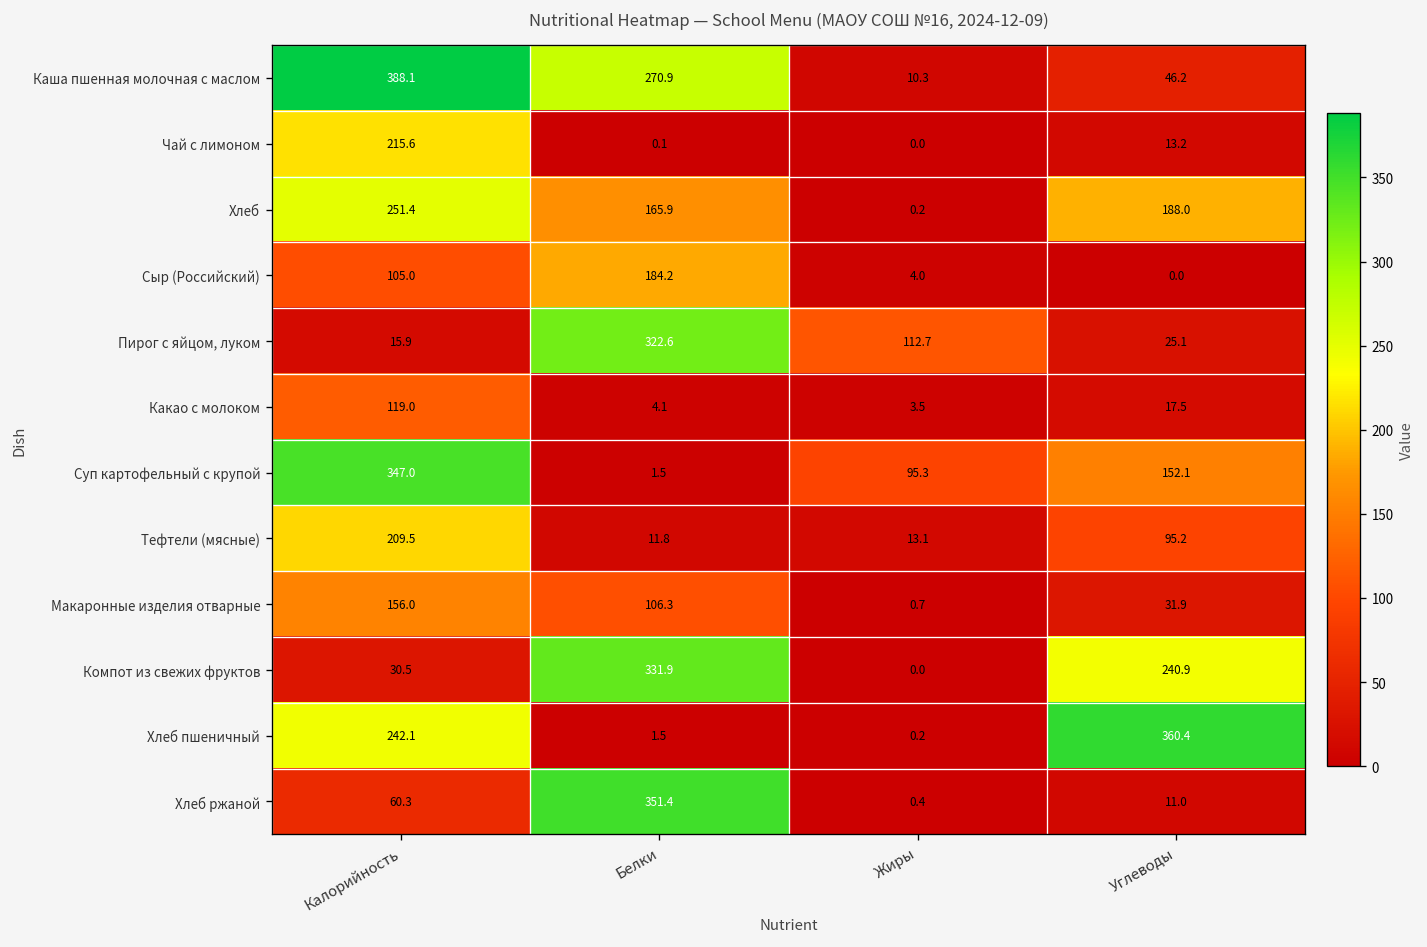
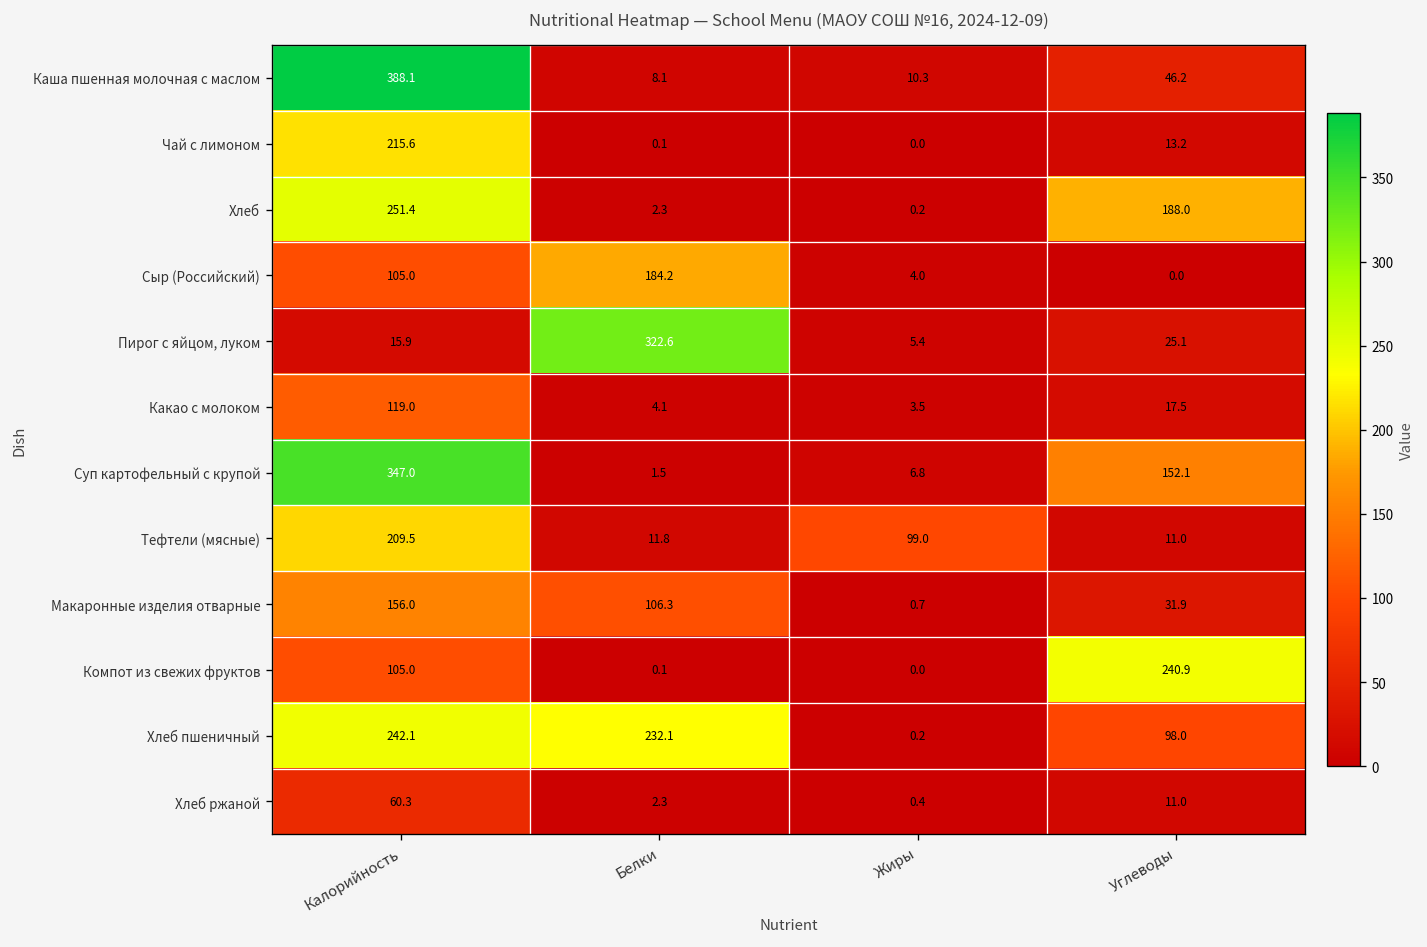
  {
    "Каша пшенная молочная с маслом": {
      "Калорийность": 388.1,
-     "Белки": 270.9,
+     "Белки": 8.1,
      "Жиры": 10.3,
      "Углеводы": 46.2
    },
    "Чай с лимоном": {
      "Калорийность": 215.6,
      "Белки": 0.1,
      "Жиры": 0.0,
      "Углеводы": 13.2
    },
    "Хлеб": {
      "Калорийность": 251.4,
-     "Белки": 165.9,
+     "Белки": 2.3,
      "Жиры": 0.2,
      "Углеводы": 188.0
    },
    "Сыр (Российский)": {
      "Калорийность": 105.0,
      "Белки": 184.2,
      "Жиры": 4.0,
      "Углеводы": 0.0
    },
    "Пирог с яйцом, луком": {
      "Калорийность": 15.9,
      "Белки": 322.6,
-     "Жиры": 112.7,
+     "Жиры": 5.4,
      "Углеводы": 25.1
    },
    "Какао с молоком": {
      "Калорийность": 119.0,
      "Белки": 4.1,
      "Жиры": 3.5,
      "Углеводы": 17.5
    },
    "Суп картофельный с крупой": {
      "Калорийность": 347.0,
      "Белки": 1.5,
-     "Жиры": 95.3,
+     "Жиры": 6.8,
      "Углеводы": 152.1
    },
    "Тефтели (мясные)": {
      "Калорийность": 209.5,
      "Белки": 11.8,
-     "Жиры": 13.1,
-     "Углеводы": 95.2
+     "Жиры": 99.0,
+     "Углеводы": 11.0
    },
    "Макаронные изделия отварные": {
      "Калорийность": 156.0,
      "Белки": 106.3,
      "Жиры": 0.7,
      "Углеводы": 31.9
    },
    "Компот из свежих фруктов": {
-     "Калорийность": 30.5,
-     "Белки": 331.9,
+     "Калорийность": 105.0,
+     "Белки": 0.1,
      "Жиры": 0.0,
      "Углеводы": 240.9
    },
    "Хлеб пшеничный": {
      "Калорийность": 242.1,
-     "Белки": 1.5,
+     "Белки": 232.1,
      "Жиры": 0.2,
-     "Углеводы": 360.4
+     "Углеводы": 98.0
    },
    "Хлеб ржаной": {
      "Калорийность": 60.3,
-     "Белки": 351.4,
+     "Белки": 2.3,
      "Жиры": 0.4,
      "Углеводы": 11.0
    }
  }
